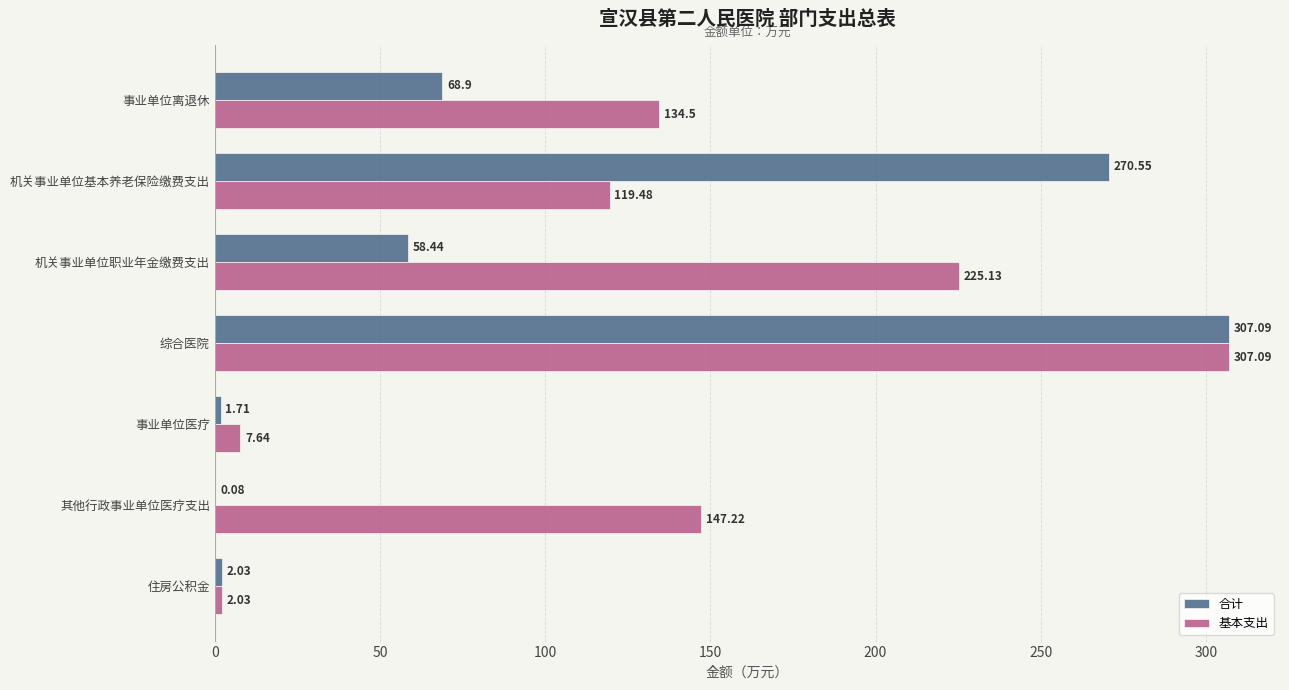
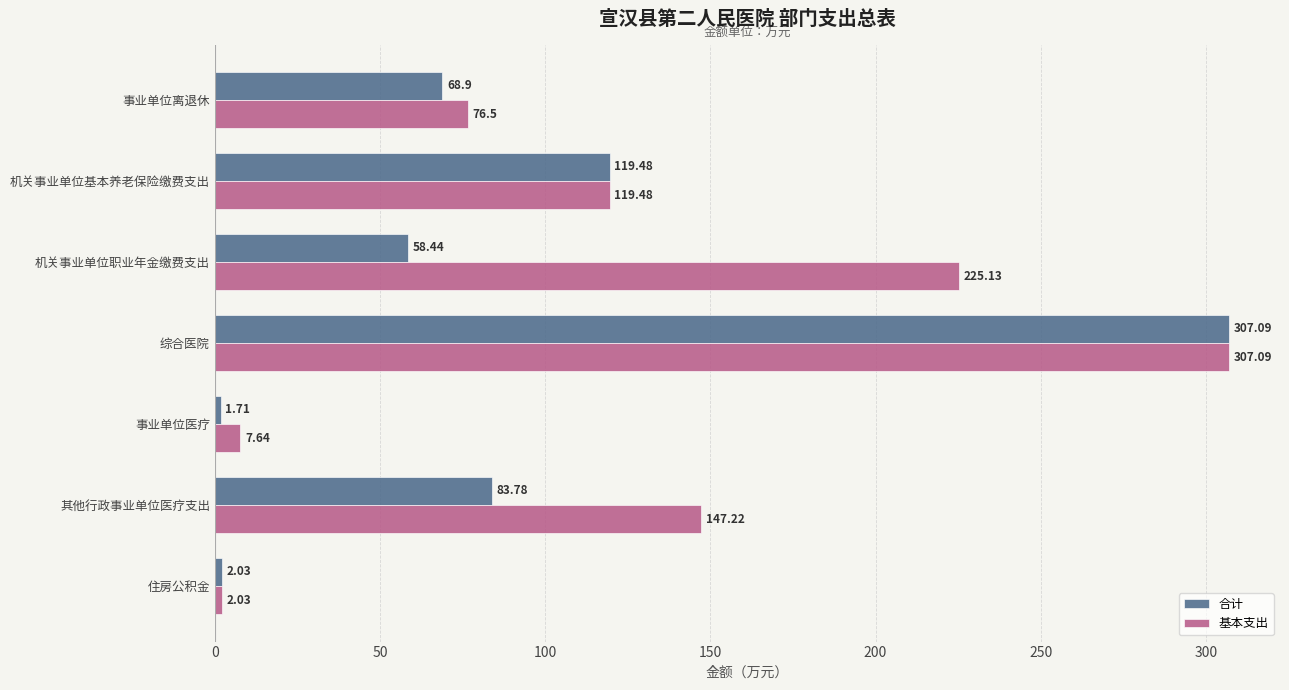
  {
    "合计": {
      "事业单位离退休": 68.9,
-     "机关事业单位基本养老保险缴费支出": 270.55,
+     "机关事业单位基本养老保险缴费支出": 119.48,
      "机关事业单位职业年金缴费支出": 58.44,
      "综合医院": 307.09,
      "事业单位医疗": 1.71,
-     "其他行政事业单位医疗支出": 0.08,
+     "其他行政事业单位医疗支出": 83.78,
      "住房公积金": 2.03
    },
    "基本支出": {
-     "事业单位离退休": 134.5,
+     "事业单位离退休": 76.5,
      "机关事业单位基本养老保险缴费支出": 119.48,
      "机关事业单位职业年金缴费支出": 225.13,
      "综合医院": 307.09,
      "事业单位医疗": 7.64,
      "其他行政事业单位医疗支出": 147.22,
      "住房公积金": 2.03
    }
  }
